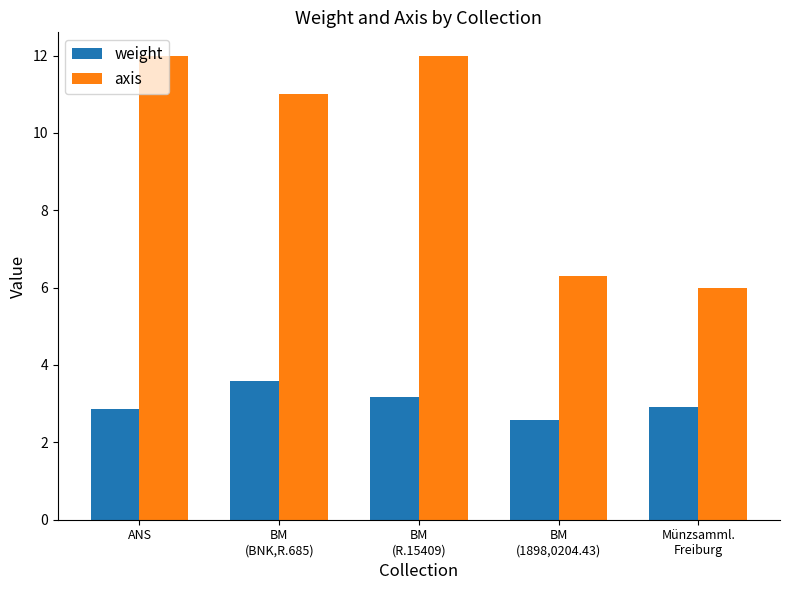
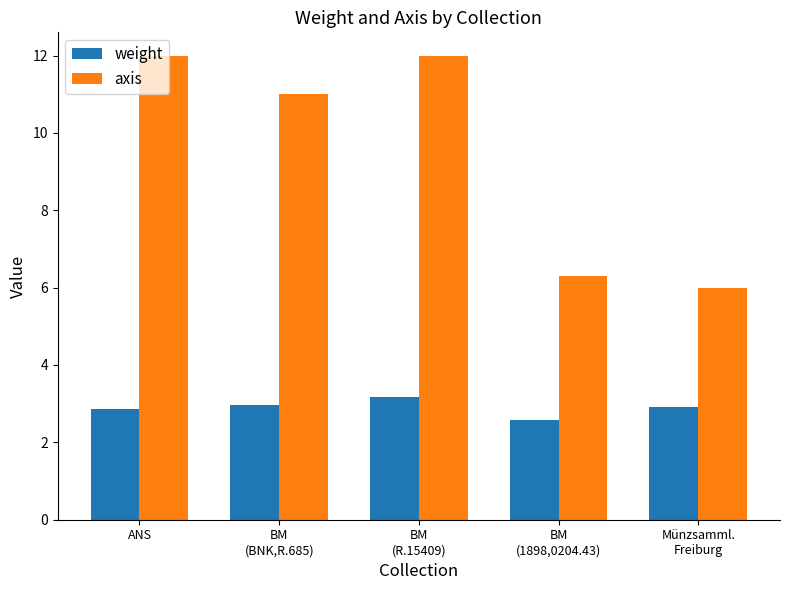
  {
    "weight": {
      "ANS": 2.9,
-     "BM (BNK,R.685)": 3.6,
+     "BM (BNK,R.685)": 3.0,
      "BM (R.15409)": 3.2,
      "BM (1898,0204.43)": 2.6,
      "Münzsamml. Freiburg": 2.9
    },
    "axis": {
      "BM (BNK,R.685)": 11.0,
      "BM (R.15409)": 12.0,
      "BM (1898,0204.43)": 6.3,
      "Münzsamml. Freiburg": 6.0
    }
  }
